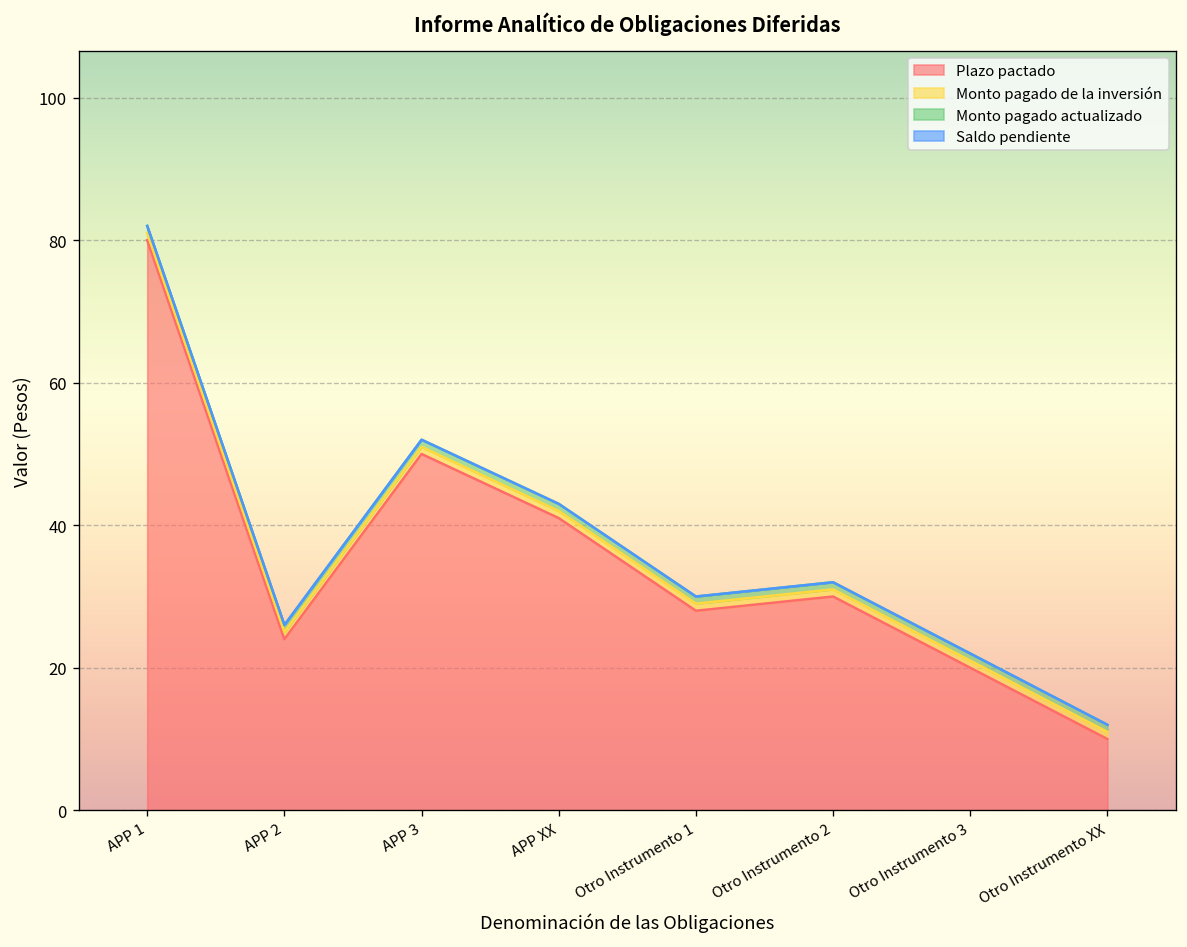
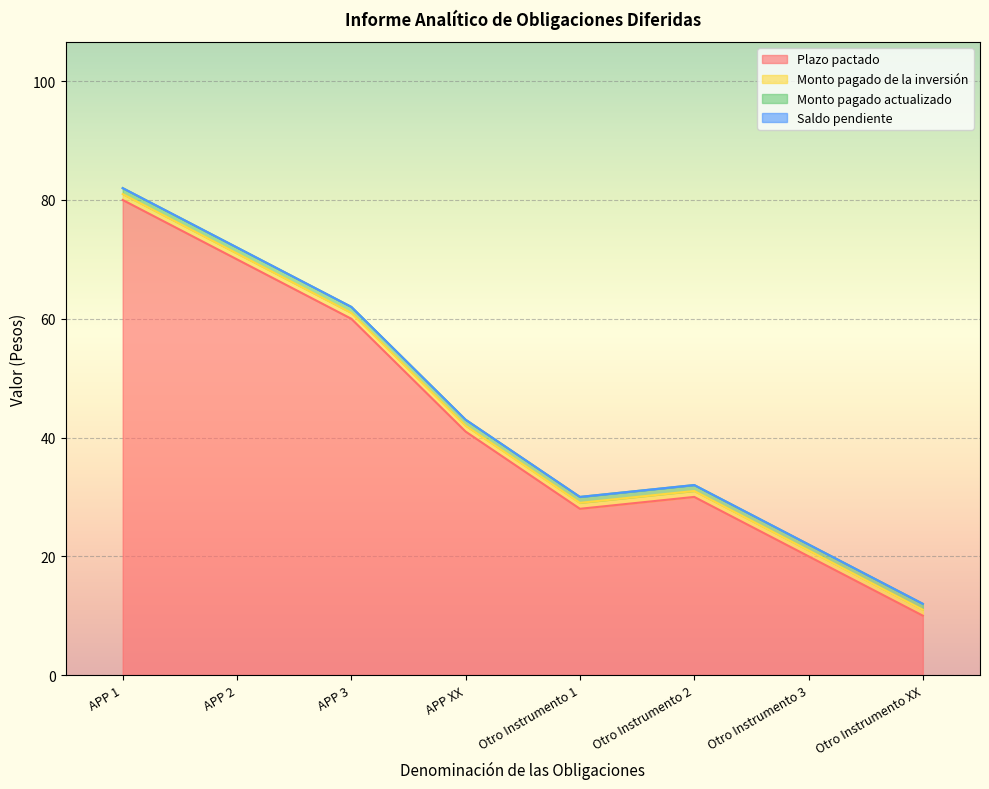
  {
    "Plazo pactado": {
      "APP 1": 80,
-     "APP 2": 24,
-     "APP 3": 50,
+     "APP 2": 70,
+     "APP 3": 60,
      "APP XX": 41,
      "Otro Instrumento 1": 28,
      "Otro Instrumento 2": 30,
      "Otro Instrumento 3": 20,
      "Otro Instrumento XX": 10
    },
    "Monto pagado de la inversión": {
      "APP 1": 1,
      "APP 2": 1,
      "APP 3": 1,
      "APP XX": 1,
      "Otro Instrumento 1": 1,
      "Otro Instrumento 2": 1,
      "Otro Instrumento 3": 1,
      "Otro Instrumento XX": 1
    }
  }
